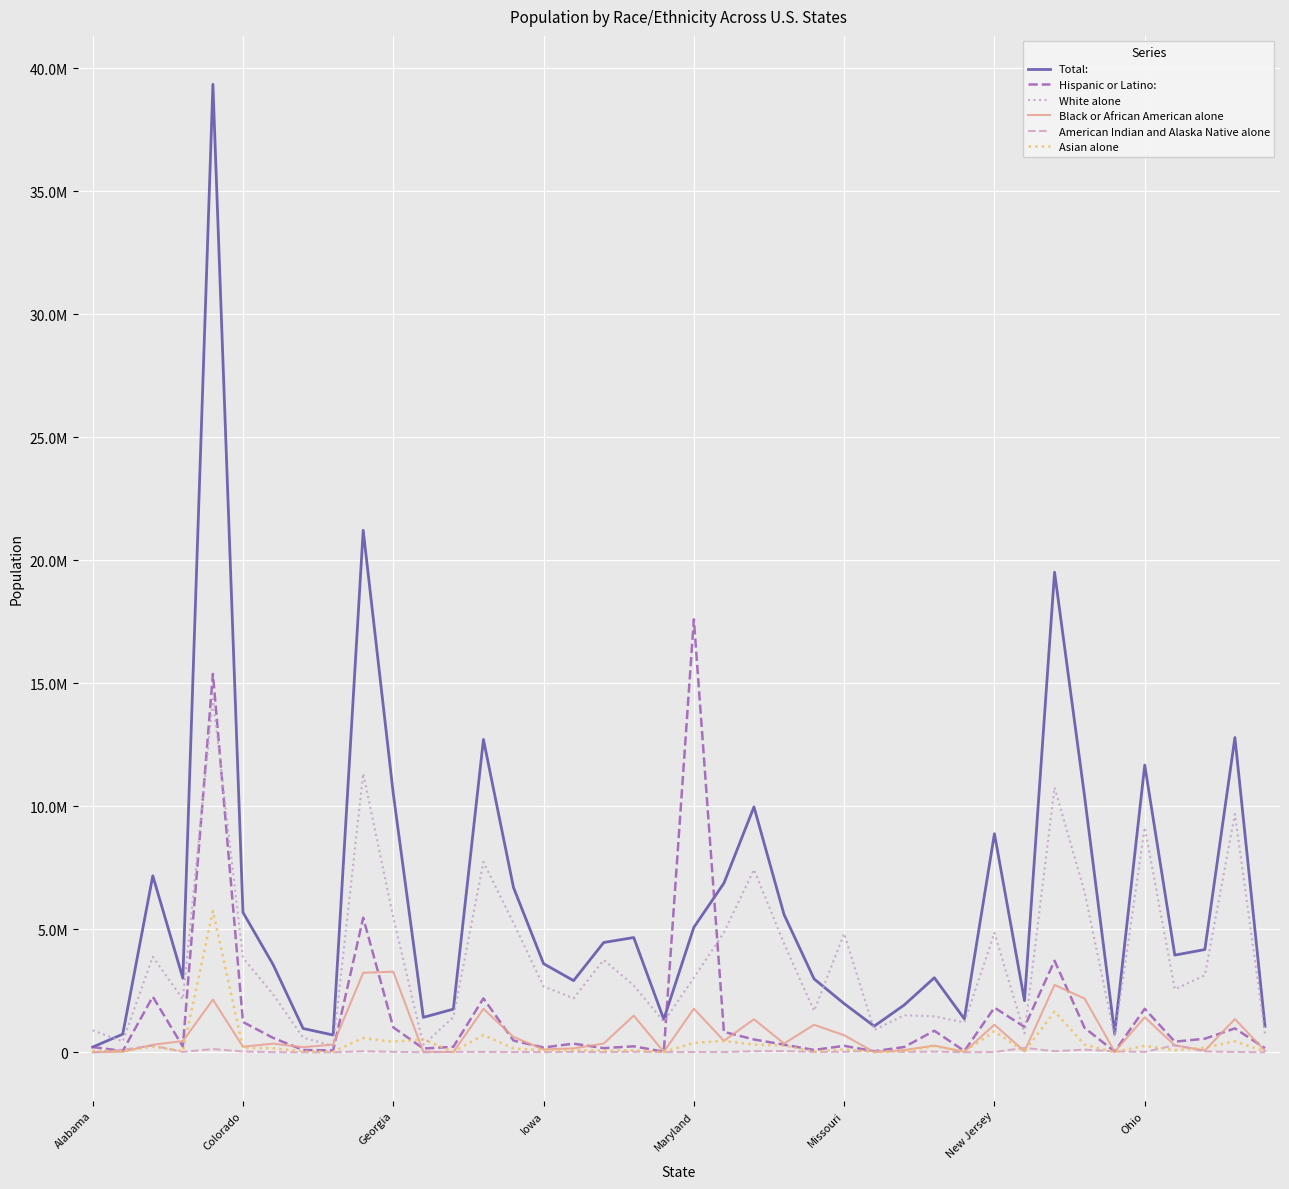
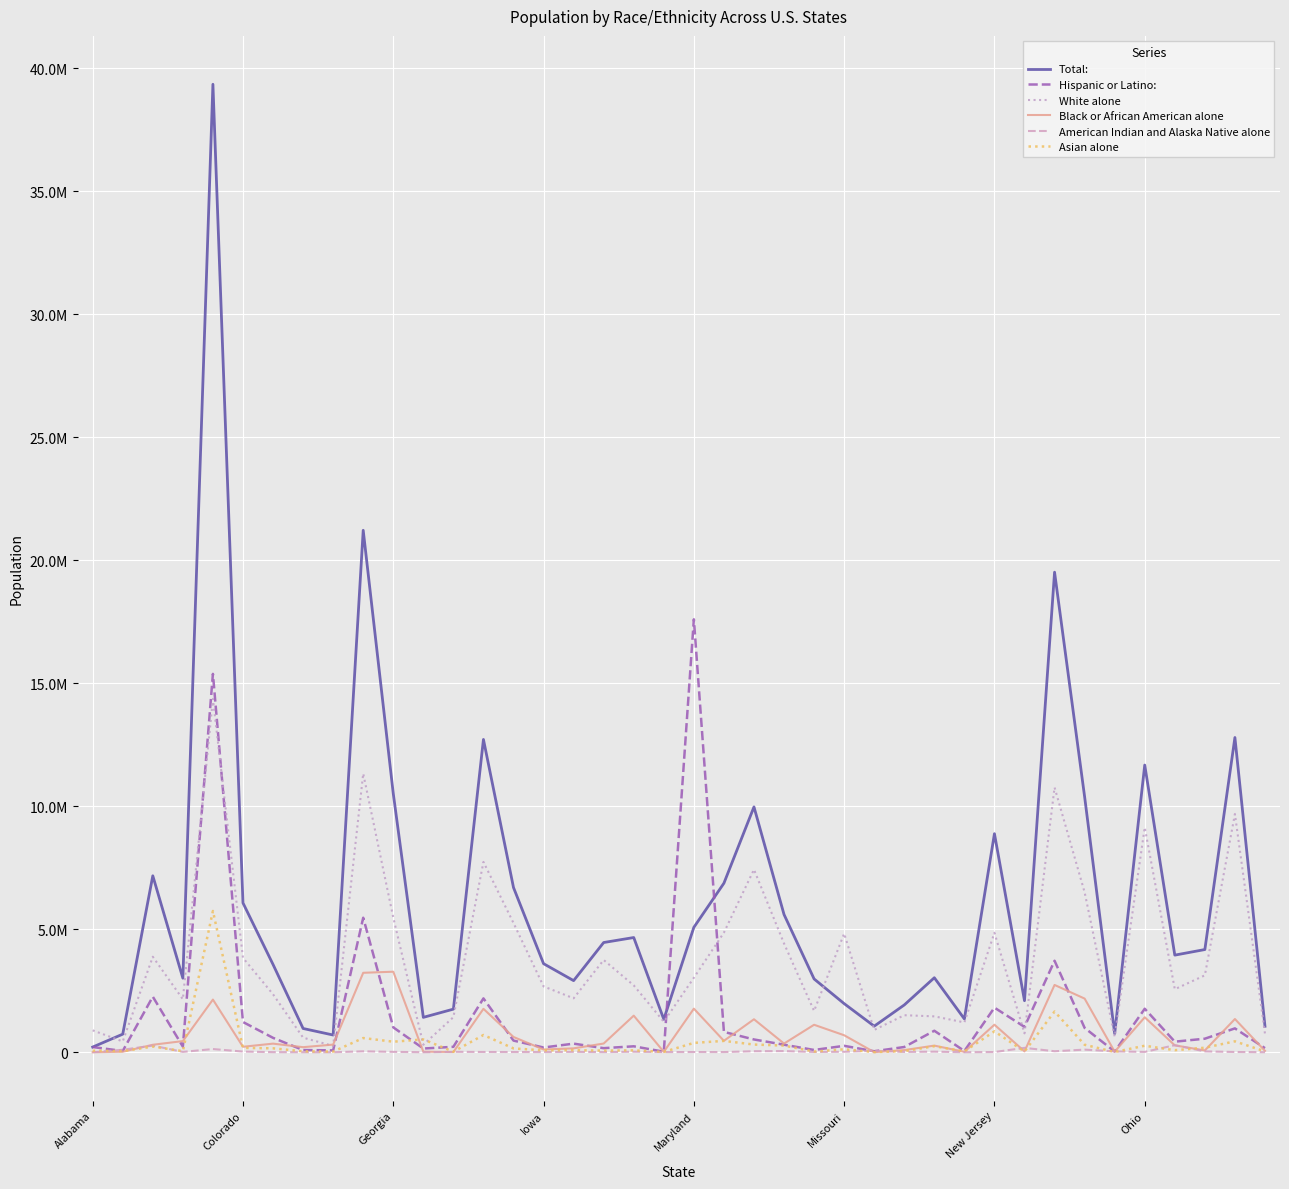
  {
    "Total:": {
-     "Colorado": 5700000,
+     "Colorado": 6100000,
      "Georgia": 10500000,
      "Iowa": 3600000,
      "Maryland": 5100000,
      "Missouri": 2000000,
      "New Jersey": 8900000,
      "Ohio": 11700000
    },
    "Hispanic or Latino:": {
      "Colorado": 1200000,
      "Georgia": 1000000,
      "Maryland": 17600000,
      "Missouri": 300000,
      "New Jersey": 1800000,
      "Ohio": 1800000
    }
  }
